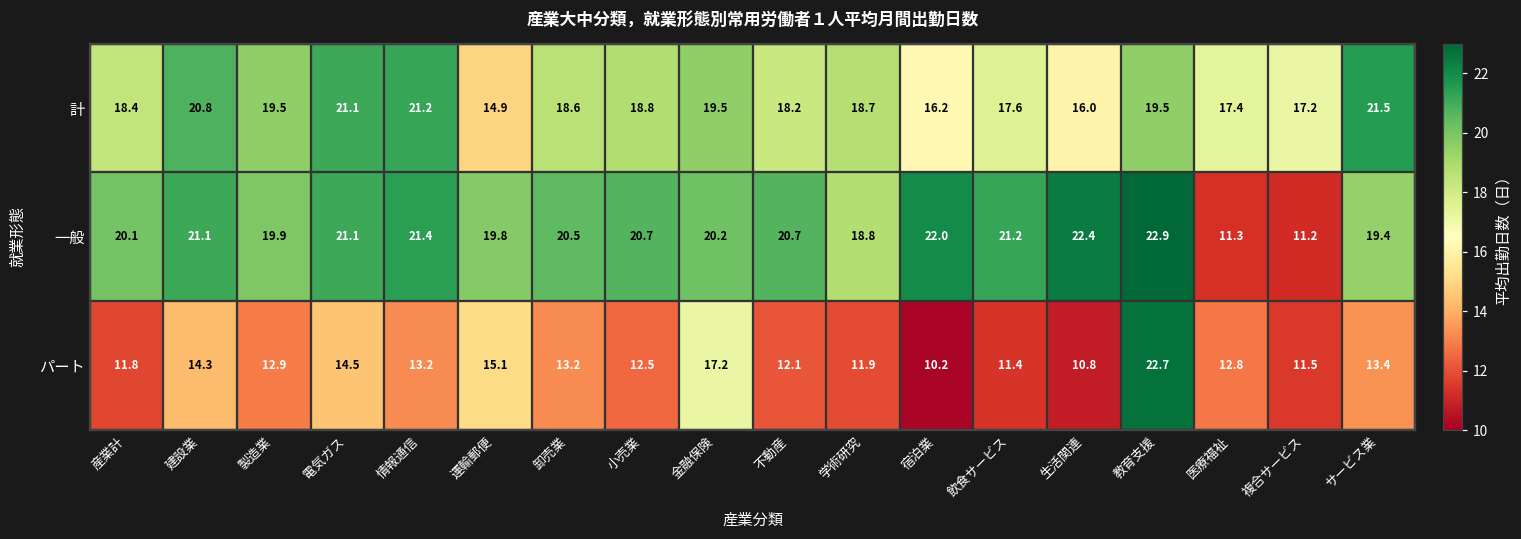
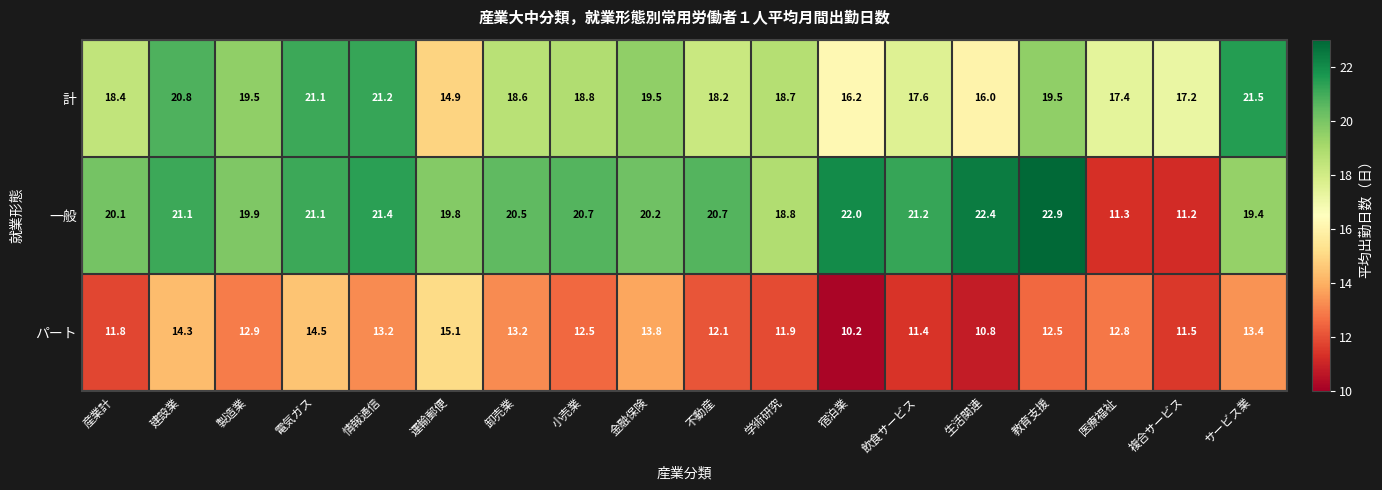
  {
    "計": {
      "産業計": 18.4,
      "建設業": 20.8,
      "製造業": 19.5,
      "電気ガス": 21.1,
      "情報通信": 21.2,
      "運輸郵便": 14.9,
      "卸売業": 18.6,
      "小売業": 18.8,
      "金融保険": 19.5,
      "不動産": 18.2,
      "学術研究": 18.7,
      "宿泊業": 16.2,
      "飲食サービス": 17.6,
      "生活関連": 16.0,
      "教育支援": 19.5,
      "医療福祉": 17.4,
      "複合サービス": 17.2,
      "サービス業": 21.5
    },
    "一般": {
      "産業計": 20.1,
      "建設業": 21.1,
      "製造業": 19.9,
      "電気ガス": 21.1,
      "情報通信": 21.4,
      "運輸郵便": 19.8,
      "卸売業": 20.5,
      "小売業": 20.7,
      "金融保険": 20.2,
      "不動産": 20.7,
      "学術研究": 18.8,
      "宿泊業": 22.0,
      "飲食サービス": 21.2,
      "生活関連": 22.4,
      "教育支援": 22.9,
      "医療福祉": 11.3,
      "複合サービス": 11.2,
      "サービス業": 19.4
    },
    "パート": {
      "産業計": 11.8,
      "建設業": 14.3,
      "製造業": 12.9,
      "電気ガス": 14.5,
      "情報通信": 13.2,
      "運輸郵便": 15.1,
      "卸売業": 13.2,
      "小売業": 12.5,
-     "金融保険": 17.2,
+     "金融保険": 13.8,
      "不動産": 12.1,
      "学術研究": 11.9,
      "宿泊業": 10.2,
      "飲食サービス": 11.4,
      "生活関連": 10.8,
-     "教育支援": 22.7,
+     "教育支援": 12.5,
      "医療福祉": 12.8,
      "複合サービス": 11.5,
      "サービス業": 13.4
    }
  }
